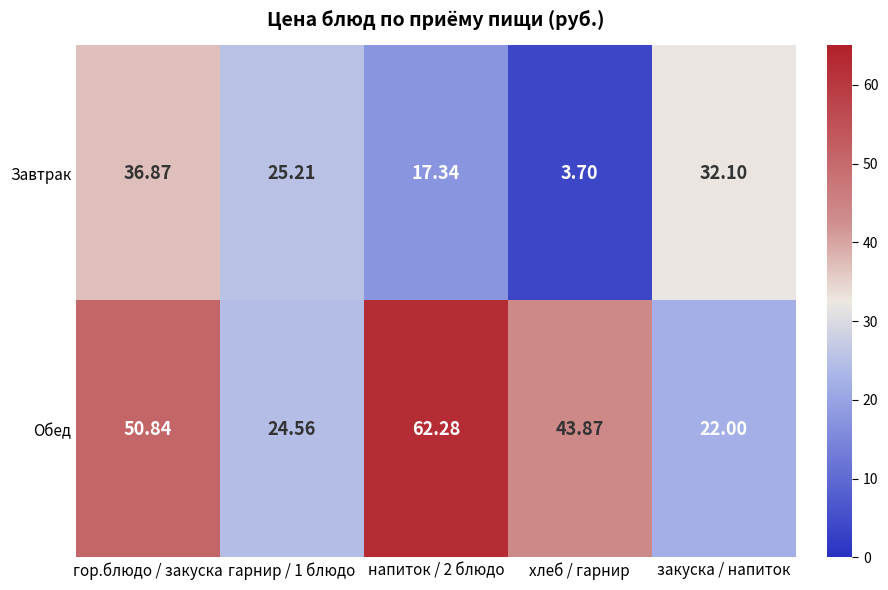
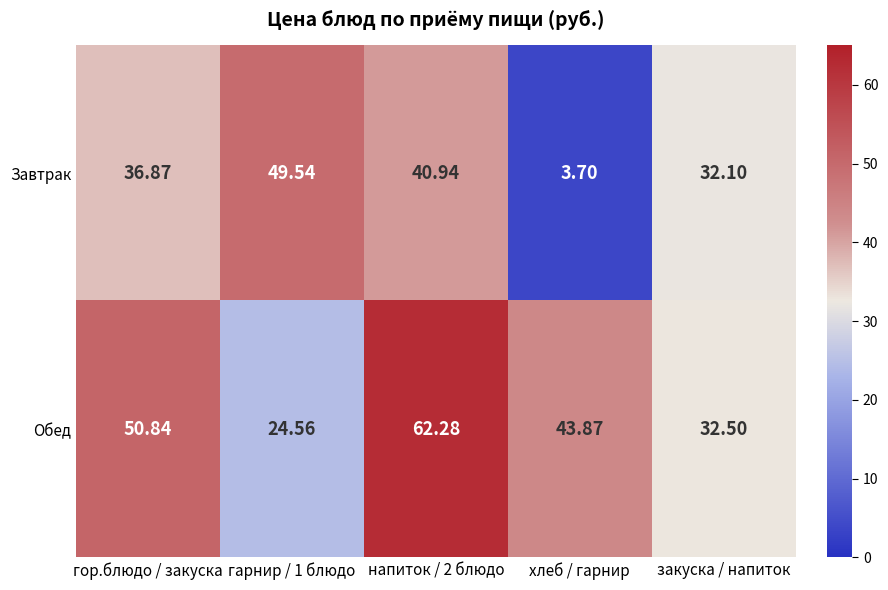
  {
    "Завтрак": {
      "гор.блюдо / закуска": 36.87,
-     "гарнир / 1 блюдо": 25.21,
-     "напиток / 2 блюдо": 17.34,
+     "гарнир / 1 блюдо": 49.54,
+     "напиток / 2 блюдо": 40.94,
      "хлеб / гарнир": 3.70,
      "закуска / напиток": 32.10
    },
    "Обед": {
      "гор.блюдо / закуска": 50.84,
      "гарнир / 1 блюдо": 24.56,
      "напиток / 2 блюдо": 62.28,
      "хлеб / гарнир": 43.87,
-     "закуска / напиток": 22.00
+     "закуска / напиток": 32.50
    }
  }
